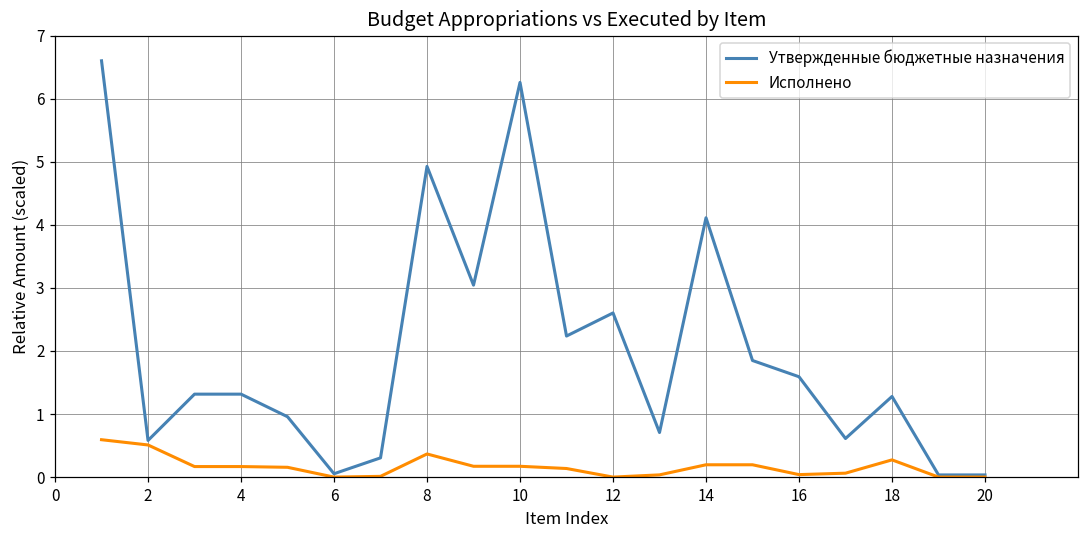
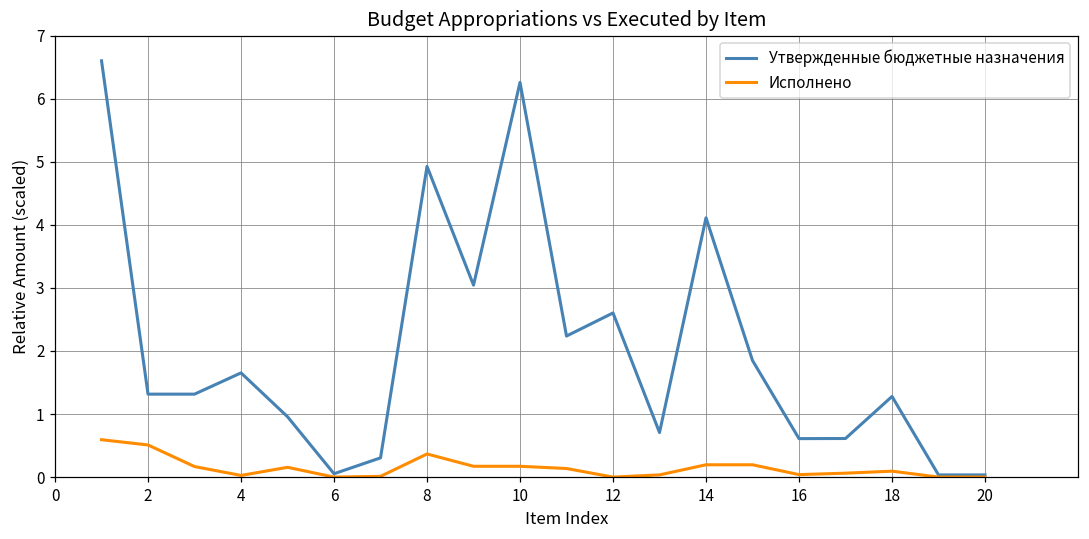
  {
    "Утвержденные бюджетные назначения": {
-     "2": 0.6,
-     "4": 1.3,
+     "2": 1.3,
+     "4": 1.7,
      "6": 0.1,
      "8": 4.9,
      "10": 6.3,
      "12": 2.6,
      "14": 4.1,
-     "16": 1.6,
+     "16": 0.6,
      "18": 1.3
    },
    "Исполнено": {
      "2": 0.5,
-     "4": 0.2,
+     "4": 0.0,
      "6": 0.0,
      "8": 0.4,
      "10": 0.2,
      "12": 0.0,
      "14": 0.2,
      "16": 0.0,
-     "18": 0.3
+     "18": 0.1
    }
  }
